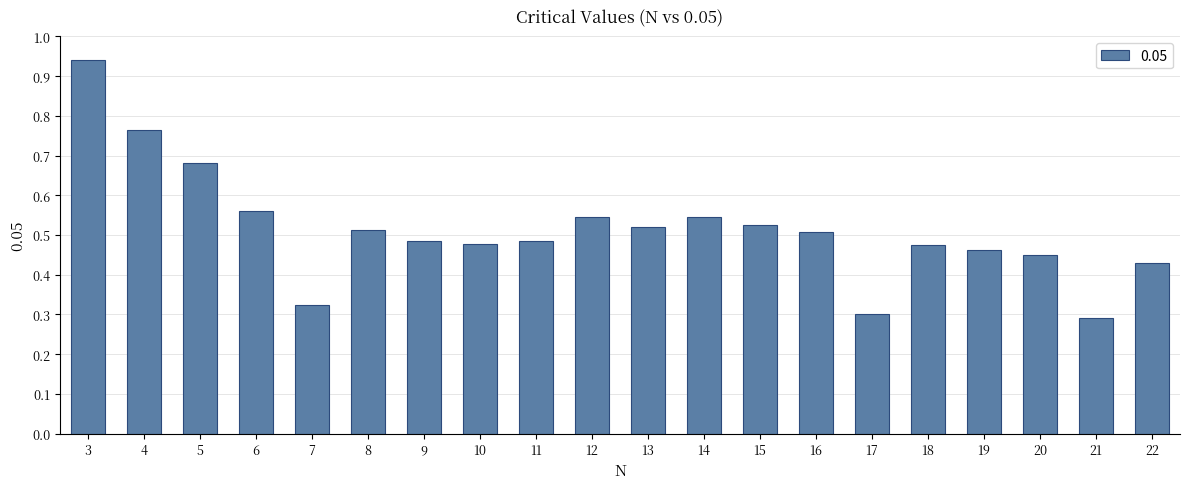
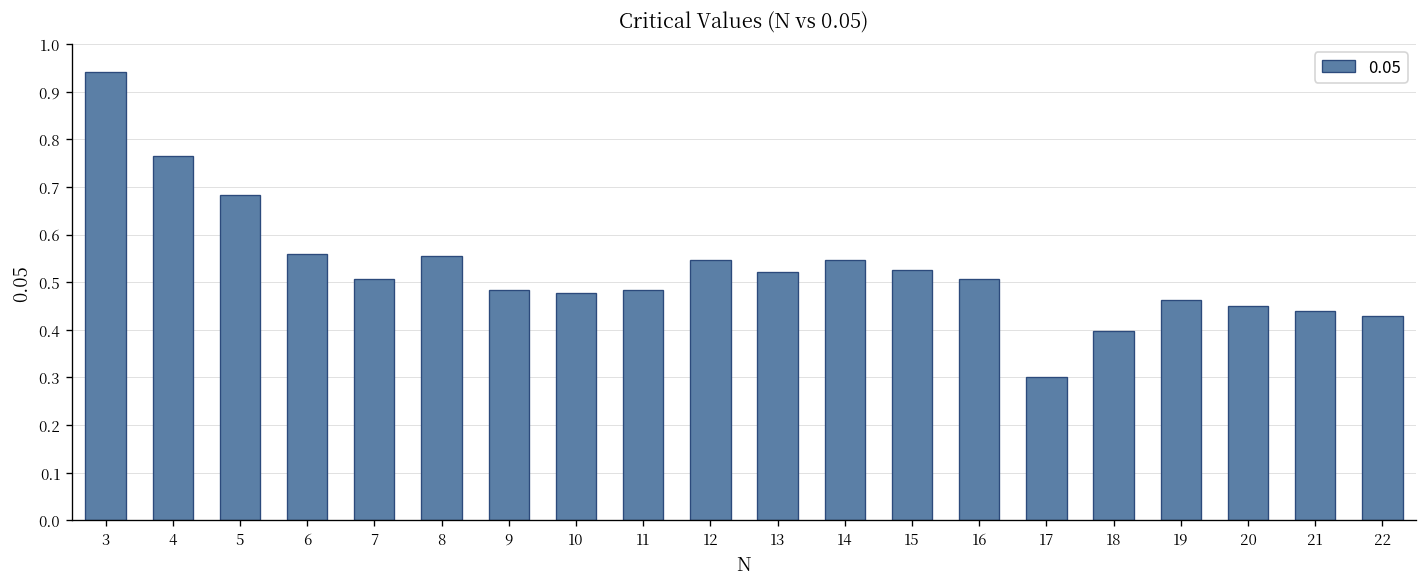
  {
    "3": 0.94,
    "4": 0.77,
    "5": 0.68,
    "6": 0.56,
-   "7": 0.32,
-   "8": 0.51,
+   "7": 0.51,
+   "8": 0.55,
    "9": 0.48,
    "10": 0.48,
    "11": 0.48,
    "12": 0.55,
    "13": 0.52,
    "14": 0.55,
    "15": 0.53,
    "16": 0.51,
    "17": 0.30,
-   "18": 0.48,
+   "18": 0.40,
    "19": 0.46,
    "20": 0.45,
-   "21": 0.29,
+   "21": 0.44,
    "22": 0.43
  }
